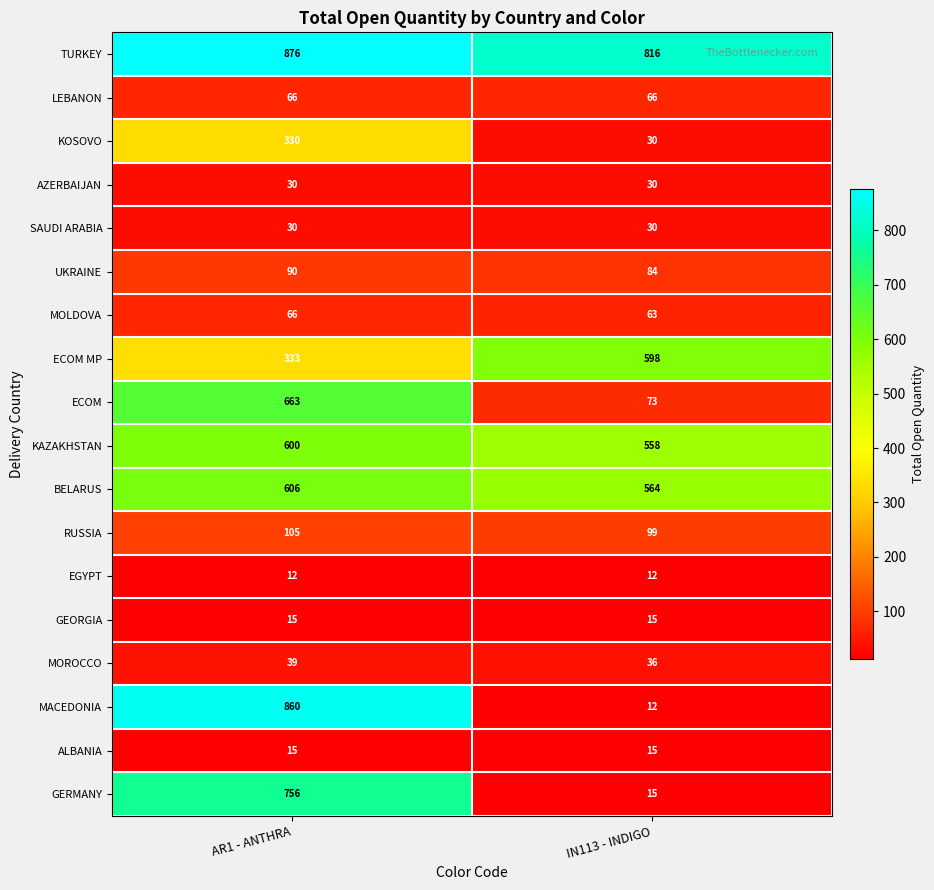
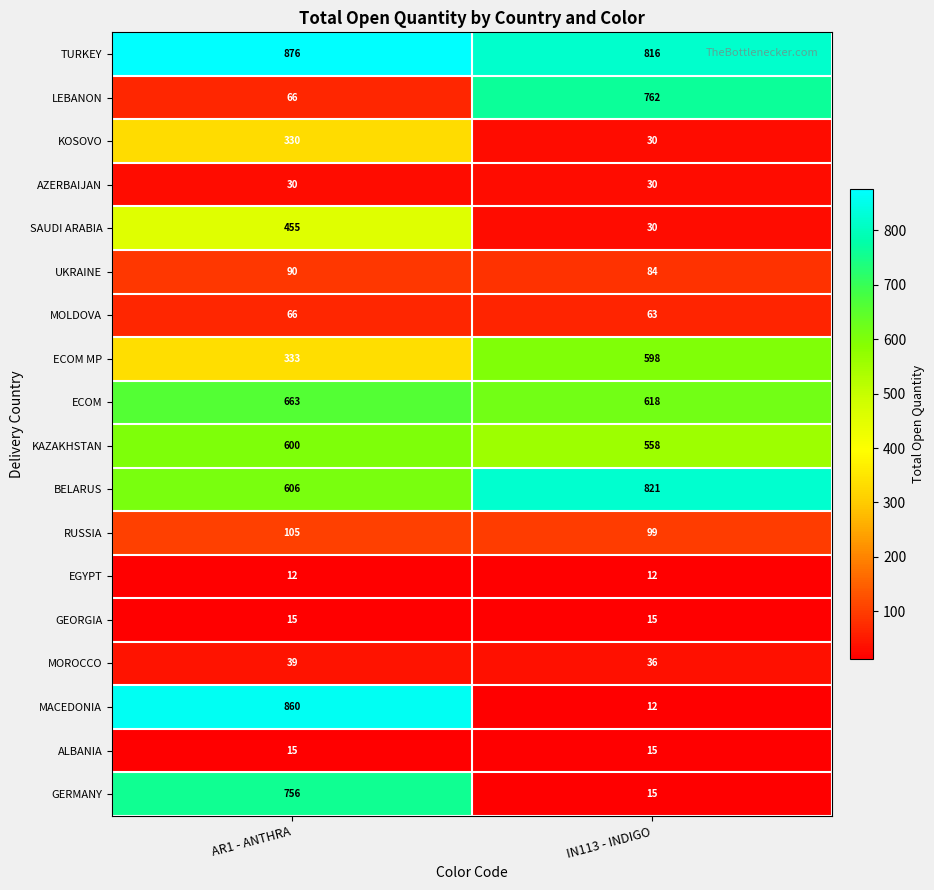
  {
    "TURKEY": {
      "AR1 - ANTHRA": 876
    },
    "LEBANON": {
      "AR1 - ANTHRA": 66,
-     "IN113 - INDIGO": 66
+     "IN113 - INDIGO": 762
    },
    "KOSOVO": {
      "AR1 - ANTHRA": 330,
      "IN113 - INDIGO": 30
    },
    "AZERBAIJAN": {
      "AR1 - ANTHRA": 30,
      "IN113 - INDIGO": 30
    },
    "SAUDI ARABIA": {
-     "AR1 - ANTHRA": 30,
+     "AR1 - ANTHRA": 455,
      "IN113 - INDIGO": 30
    },
    "UKRAINE": {
      "AR1 - ANTHRA": 90,
      "IN113 - INDIGO": 84
    },
    "MOLDOVA": {
      "AR1 - ANTHRA": 66,
      "IN113 - INDIGO": 63
    },
    "ECOM MP": {
      "AR1 - ANTHRA": 333,
      "IN113 - INDIGO": 598
    },
    "ECOM": {
      "AR1 - ANTHRA": 663,
-     "IN113 - INDIGO": 73
+     "IN113 - INDIGO": 618
    },
    "KAZAKHSTAN": {
      "AR1 - ANTHRA": 600,
      "IN113 - INDIGO": 558
    },
    "BELARUS": {
      "AR1 - ANTHRA": 606,
-     "IN113 - INDIGO": 564
+     "IN113 - INDIGO": 821
    },
    "RUSSIA": {
      "AR1 - ANTHRA": 105,
      "IN113 - INDIGO": 99
    },
    "EGYPT": {
      "AR1 - ANTHRA": 12,
      "IN113 - INDIGO": 12
    },
    "GEORGIA": {
      "AR1 - ANTHRA": 15,
      "IN113 - INDIGO": 15
    },
    "MOROCCO": {
      "AR1 - ANTHRA": 39,
      "IN113 - INDIGO": 36
    },
    "MACEDONIA": {
      "AR1 - ANTHRA": 860,
      "IN113 - INDIGO": 12
    },
    "ALBANIA": {
      "AR1 - ANTHRA": 15,
      "IN113 - INDIGO": 15
    },
    "GERMANY": {
      "AR1 - ANTHRA": 756,
      "IN113 - INDIGO": 15
    }
  }
